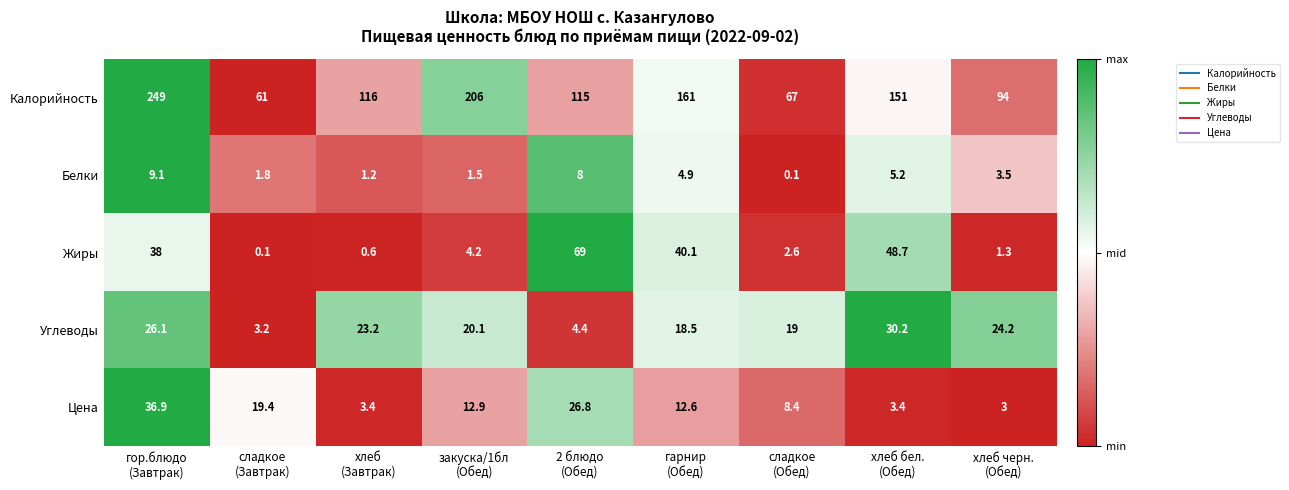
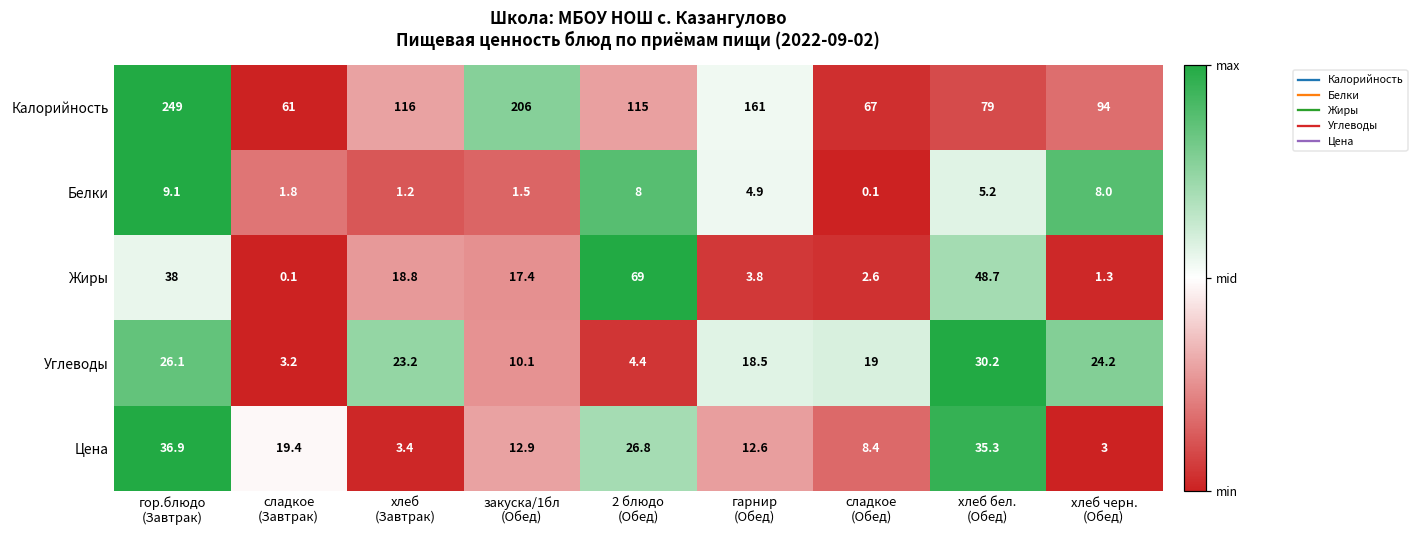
  {
    "Калорийность": {
      "гор.блюдо (Завтрак)": 249,
      "сладкое (Завтрак)": 61,
      "хлеб (Завтрак)": 116,
      "закуска/1бл (Обед)": 206,
      "2 блюдо (Обед)": 115,
      "гарнир (Обед)": 161,
      "сладкое (Обед)": 67,
-     "хлеб бел. (Обед)": 151,
+     "хлеб бел. (Обед)": 79,
      "хлеб черн. (Обед)": 94
    },
    "Белки": {
      "гор.блюдо (Завтрак)": 9.1,
      "сладкое (Завтрак)": 1.8,
      "хлеб (Завтрак)": 1.2,
      "закуска/1бл (Обед)": 1.5,
      "2 блюдо (Обед)": 8,
      "гарнир (Обед)": 4.9,
      "сладкое (Обед)": 0.1,
      "хлеб бел. (Обед)": 5.2,
-     "хлеб черн. (Обед)": 3.5
+     "хлеб черн. (Обед)": 8.0
    },
    "Жиры": {
      "гор.блюдо (Завтрак)": 38,
      "сладкое (Завтрак)": 0.1,
-     "хлеб (Завтрак)": 0.6,
-     "закуска/1бл (Обед)": 4.2,
+     "хлеб (Завтрак)": 18.8,
+     "закуска/1бл (Обед)": 17.4,
      "2 блюдо (Обед)": 69,
-     "гарнир (Обед)": 40.1,
+     "гарнир (Обед)": 3.8,
      "сладкое (Обед)": 2.6,
      "хлеб бел. (Обед)": 48.7,
      "хлеб черн. (Обед)": 1.3
    },
    "Углеводы": {
      "гор.блюдо (Завтрак)": 26.1,
      "сладкое (Завтрак)": 3.2,
      "хлеб (Завтрак)": 23.2,
-     "закуска/1бл (Обед)": 20.1,
+     "закуска/1бл (Обед)": 10.1,
      "2 блюдо (Обед)": 4.4,
      "гарнир (Обед)": 18.5,
      "сладкое (Обед)": 19,
      "хлеб бел. (Обед)": 30.2,
      "хлеб черн. (Обед)": 24.2
    },
    "Цена": {
      "гор.блюдо (Завтрак)": 36.9,
      "сладкое (Завтрак)": 19.4,
      "хлеб (Завтрак)": 3.4,
      "закуска/1бл (Обед)": 12.9,
      "2 блюдо (Обед)": 26.8,
      "гарнир (Обед)": 12.6,
      "сладкое (Обед)": 8.4,
-     "хлеб бел. (Обед)": 3.4,
+     "хлеб бел. (Обед)": 35.3,
      "хлеб черн. (Обед)": 3
    }
  }
